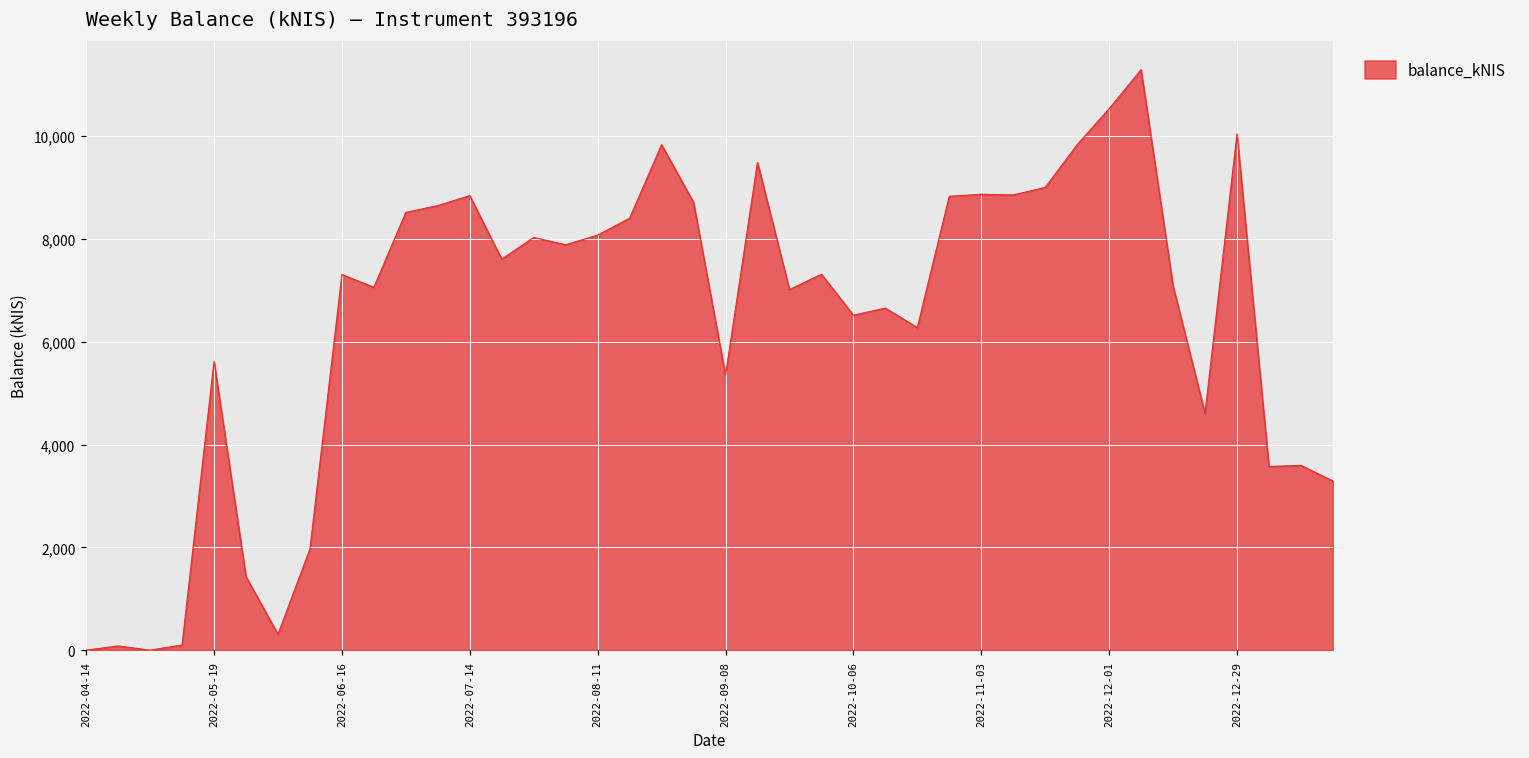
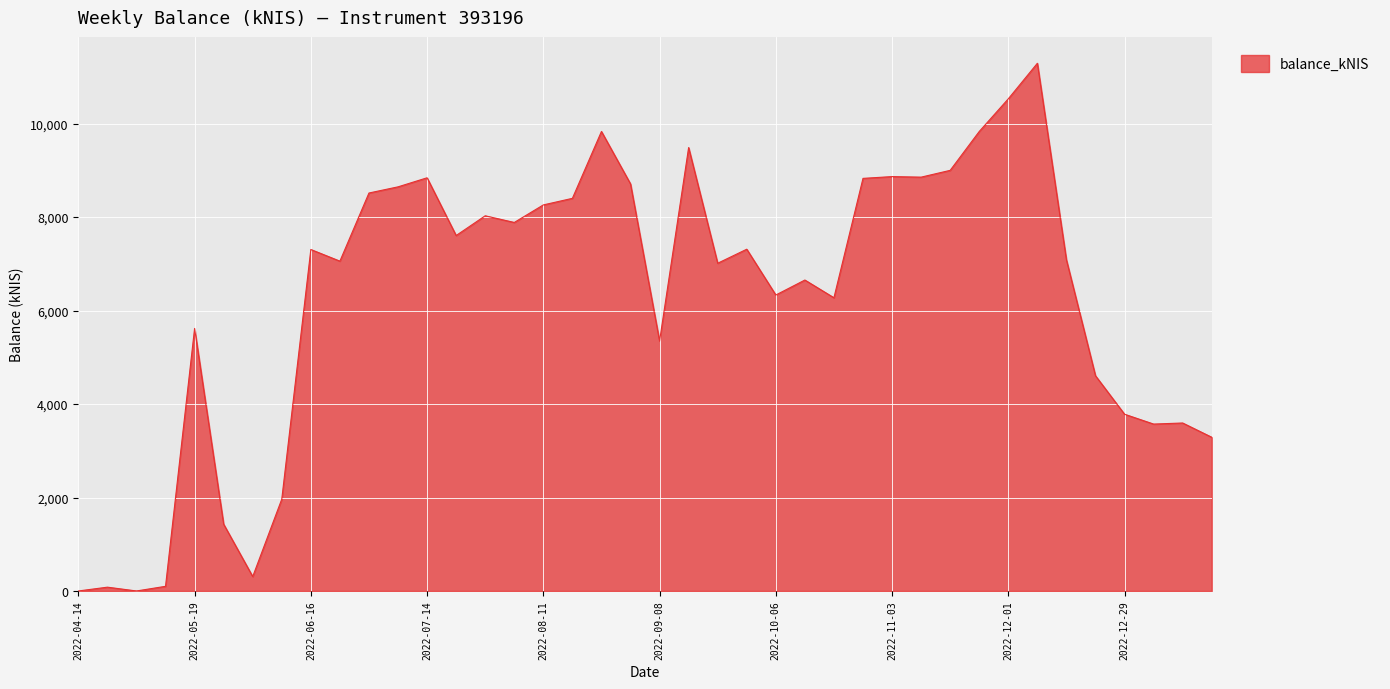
  {
    "2022-04-14": "0",
    "2022-05-19": "5,600",
    "2022-06-16": "7,300",
    "2022-07-14": "8,800",
-   "2022-08-11": "8,100",
+   "2022-08-11": "8,300",
    "2022-09-08": "5,300",
-   "2022-10-06": "6,500",
+   "2022-10-06": "6,300",
    "2022-11-03": "8,900",
    "2022-12-01": "10,500",
-   "2022-12-29": "10,000"
+   "2022-12-29": "3,800"
  }
